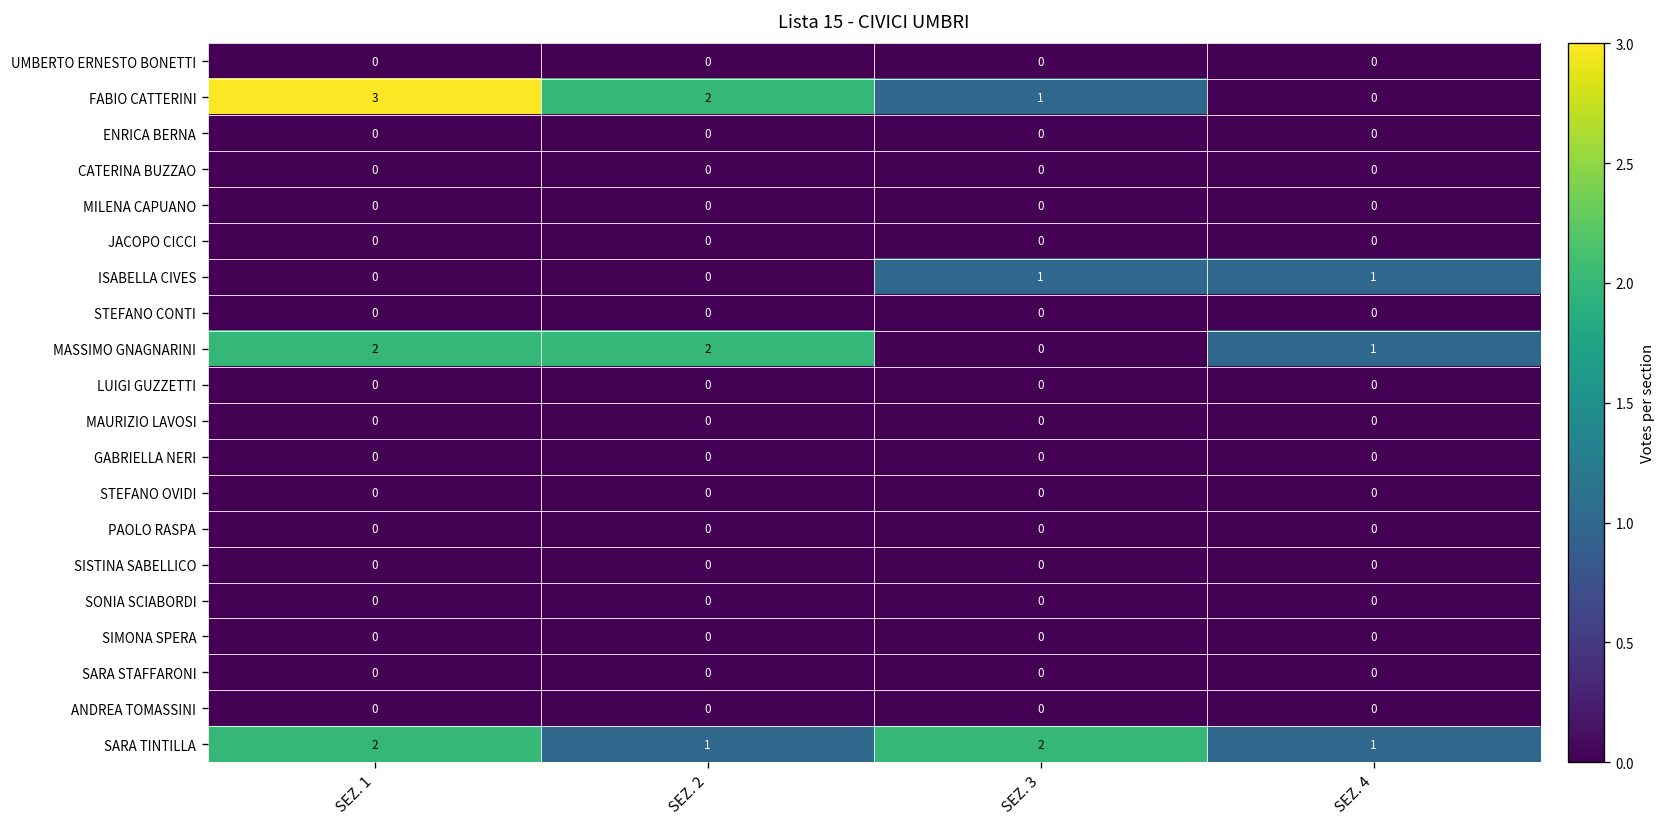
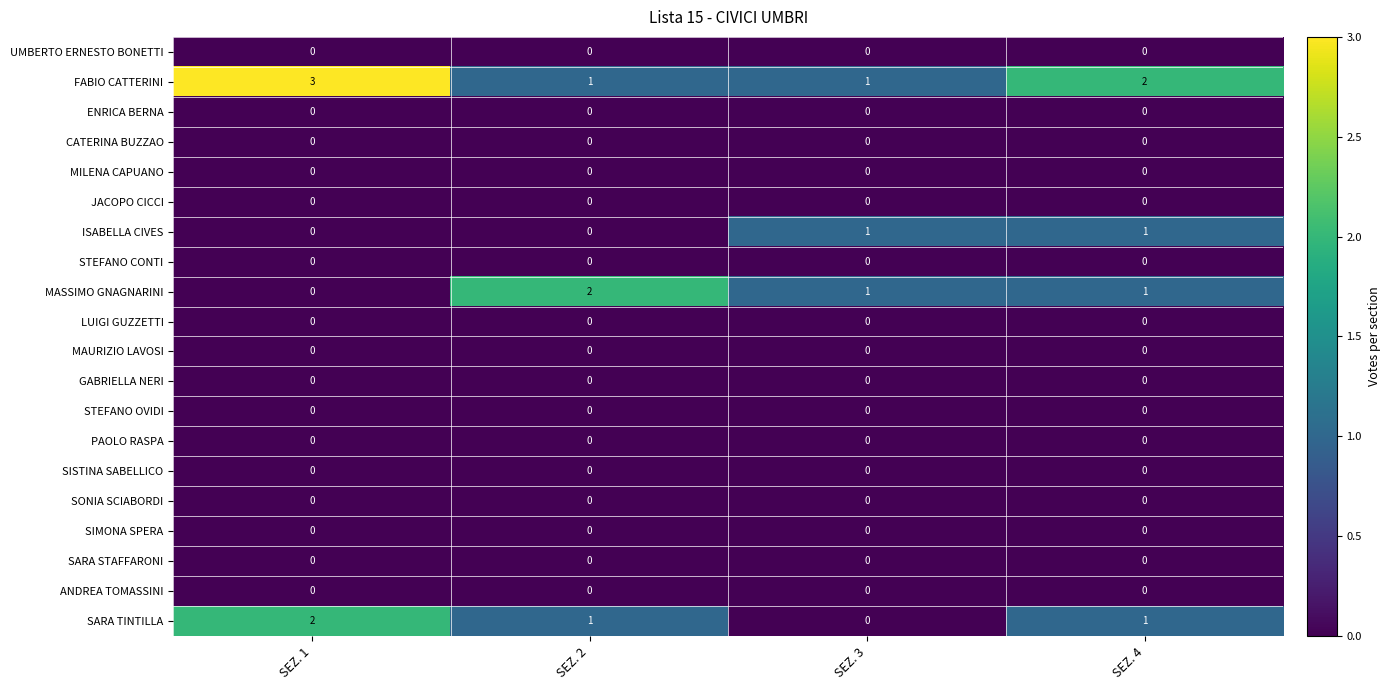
  {
    "UMBERTO ERNESTO BONETTI": {
      "SEZ. 1": 0,
      "SEZ. 2": 0,
      "SEZ. 3": 0,
      "SEZ. 4": 0
    },
    "FABIO CATTERINI": {
      "SEZ. 1": 3,
-     "SEZ. 2": 2,
+     "SEZ. 2": 1,
      "SEZ. 3": 1,
-     "SEZ. 4": 0
+     "SEZ. 4": 2
    },
    "ENRICA BERNA": {
      "SEZ. 1": 0,
      "SEZ. 2": 0,
      "SEZ. 3": 0,
      "SEZ. 4": 0
    },
    "CATERINA BUZZAO": {
      "SEZ. 1": 0,
      "SEZ. 2": 0,
      "SEZ. 3": 0,
      "SEZ. 4": 0
    },
    "MILENA CAPUANO": {
      "SEZ. 1": 0,
      "SEZ. 2": 0,
      "SEZ. 3": 0,
      "SEZ. 4": 0
    },
    "JACOPO CICCI": {
      "SEZ. 1": 0,
      "SEZ. 2": 0,
      "SEZ. 3": 0,
      "SEZ. 4": 0
    },
    "ISABELLA CIVES": {
      "SEZ. 1": 0,
      "SEZ. 2": 0,
      "SEZ. 3": 1,
      "SEZ. 4": 1
    },
    "STEFANO CONTI": {
      "SEZ. 1": 0,
      "SEZ. 2": 0,
      "SEZ. 3": 0,
      "SEZ. 4": 0
    },
    "MASSIMO GNAGNARINI": {
-     "SEZ. 1": 2,
+     "SEZ. 1": 0,
      "SEZ. 2": 2,
-     "SEZ. 3": 0,
+     "SEZ. 3": 1,
      "SEZ. 4": 1
    },
    "LUIGI GUZZETTI": {
      "SEZ. 1": 0,
      "SEZ. 2": 0,
      "SEZ. 3": 0,
      "SEZ. 4": 0
    },
    "MAURIZIO LAVOSI": {
      "SEZ. 1": 0,
      "SEZ. 2": 0,
      "SEZ. 3": 0,
      "SEZ. 4": 0
    },
    "GABRIELLA NERI": {
      "SEZ. 1": 0,
      "SEZ. 2": 0,
      "SEZ. 3": 0,
      "SEZ. 4": 0
    },
    "STEFANO OVIDI": {
      "SEZ. 1": 0,
      "SEZ. 2": 0,
      "SEZ. 3": 0,
      "SEZ. 4": 0
    },
    "PAOLO RASPA": {
      "SEZ. 1": 0,
      "SEZ. 2": 0,
      "SEZ. 3": 0,
      "SEZ. 4": 0
    },
    "SISTINA SABELLICO": {
      "SEZ. 1": 0,
      "SEZ. 2": 0,
      "SEZ. 3": 0,
      "SEZ. 4": 0
    },
    "SONIA SCIABORDI": {
      "SEZ. 1": 0,
      "SEZ. 2": 0,
      "SEZ. 3": 0,
      "SEZ. 4": 0
    },
    "SIMONA SPERA": {
      "SEZ. 1": 0,
      "SEZ. 2": 0,
      "SEZ. 3": 0,
      "SEZ. 4": 0
    },
    "SARA STAFFARONI": {
      "SEZ. 1": 0,
      "SEZ. 2": 0,
      "SEZ. 3": 0,
      "SEZ. 4": 0
    },
    "ANDREA TOMASSINI": {
      "SEZ. 1": 0,
      "SEZ. 2": 0,
      "SEZ. 3": 0,
      "SEZ. 4": 0
    },
    "SARA TINTILLA": {
      "SEZ. 1": 2,
      "SEZ. 2": 1,
-     "SEZ. 3": 2,
+     "SEZ. 3": 0,
      "SEZ. 4": 1
    }
  }
